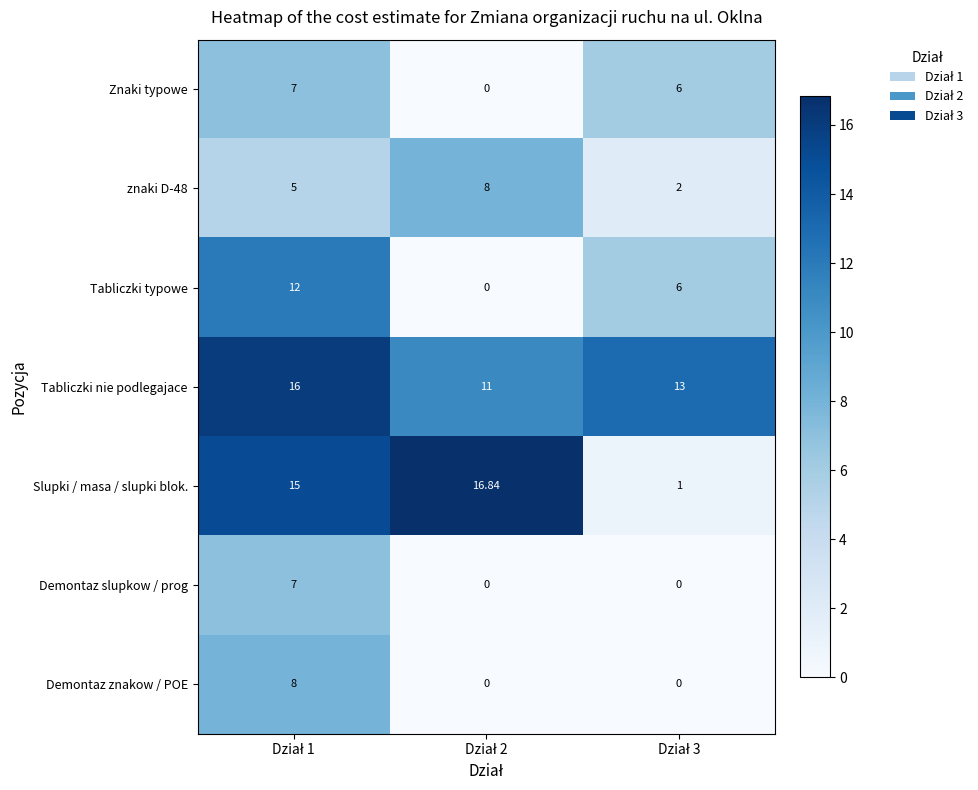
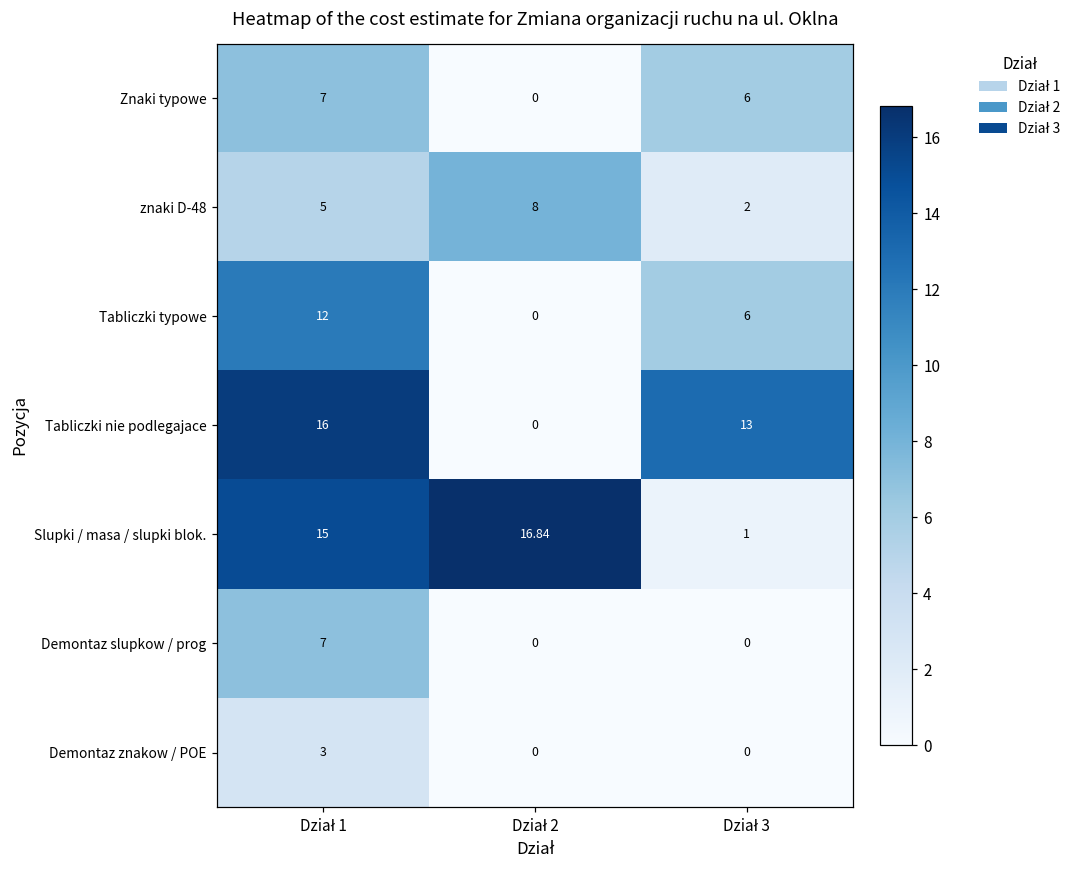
  {
    "Znaki typowe": {
      "Dział 1": 7,
      "Dział 2": 0,
      "Dział 3": 6
    },
    "znaki D-48": {
      "Dział 1": 5,
      "Dział 2": 8,
      "Dział 3": 2
    },
    "Tabliczki typowe": {
      "Dział 1": 12,
      "Dział 2": 0,
      "Dział 3": 6
    },
    "Tabliczki nie podlegajace": {
      "Dział 1": 16,
-     "Dział 2": 11,
+     "Dział 2": 0,
      "Dział 3": 13
    },
    "Slupki / masa / slupki blok.": {
      "Dział 1": 15,
      "Dział 2": 16.84,
      "Dział 3": 1
    },
    "Demontaz slupkow / prog": {
      "Dział 1": 7,
      "Dział 2": 0,
      "Dział 3": 0
    },
    "Demontaz znakow / POE": {
-     "Dział 1": 8,
+     "Dział 1": 3,
      "Dział 2": 0,
      "Dział 3": 0
    }
  }
